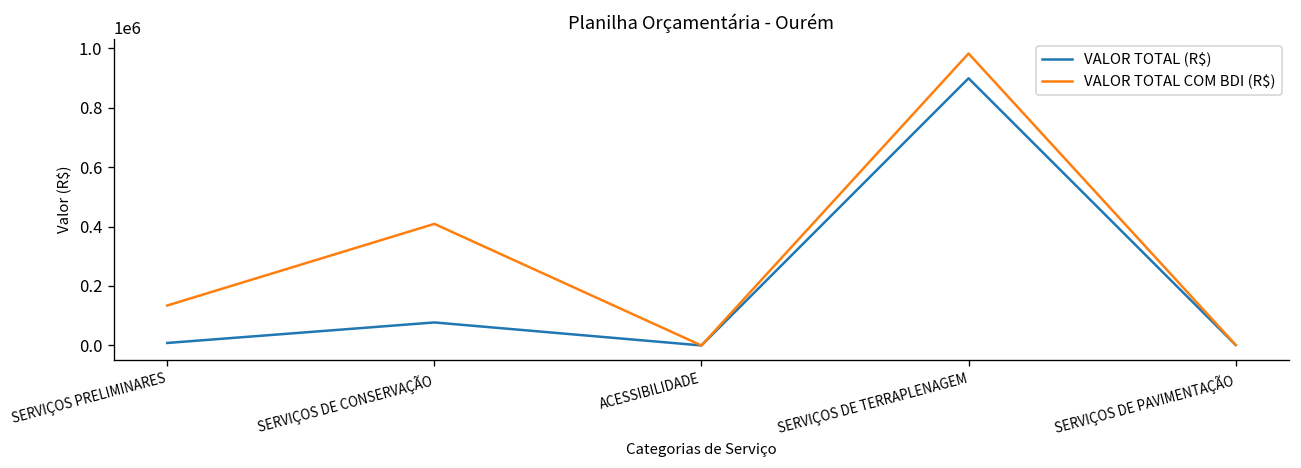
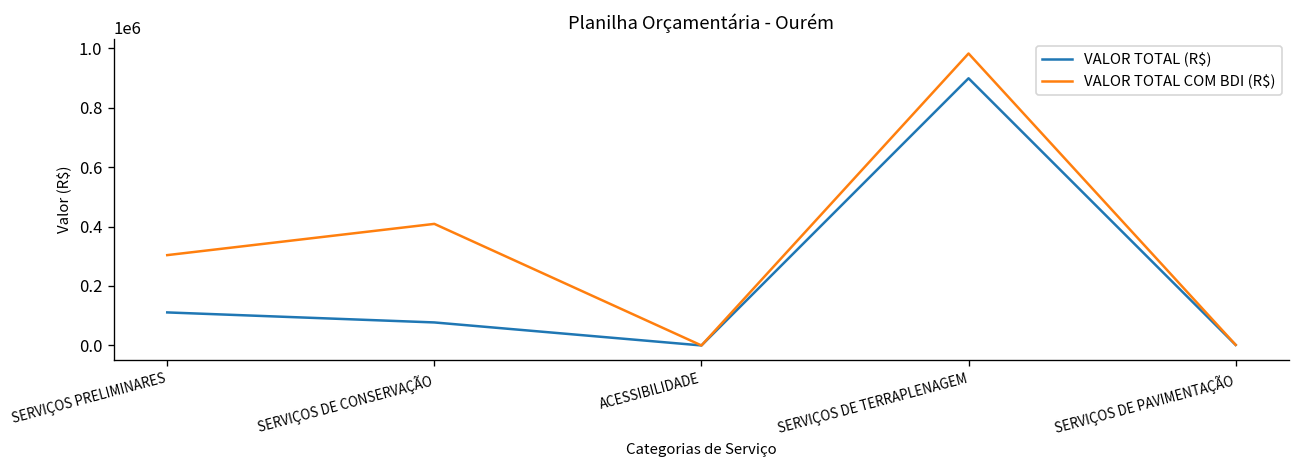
  {
    "VALOR TOTAL (R$)": {
-     "SERVIÇOS PRELIMINARES": 10000,
+     "SERVIÇOS PRELIMINARES": 110000,
      "SERVIÇOS DE CONSERVAÇÃO": 80000,
      "SERVIÇOS DE TERRAPLENAGEM": 900000
    },
    "VALOR TOTAL COM BDI (R$)": {
-     "SERVIÇOS PRELIMINARES": 130000,
+     "SERVIÇOS PRELIMINARES": 300000,
      "SERVIÇOS DE CONSERVAÇÃO": 410000,
      "SERVIÇOS DE TERRAPLENAGEM": 980000
    }
  }
